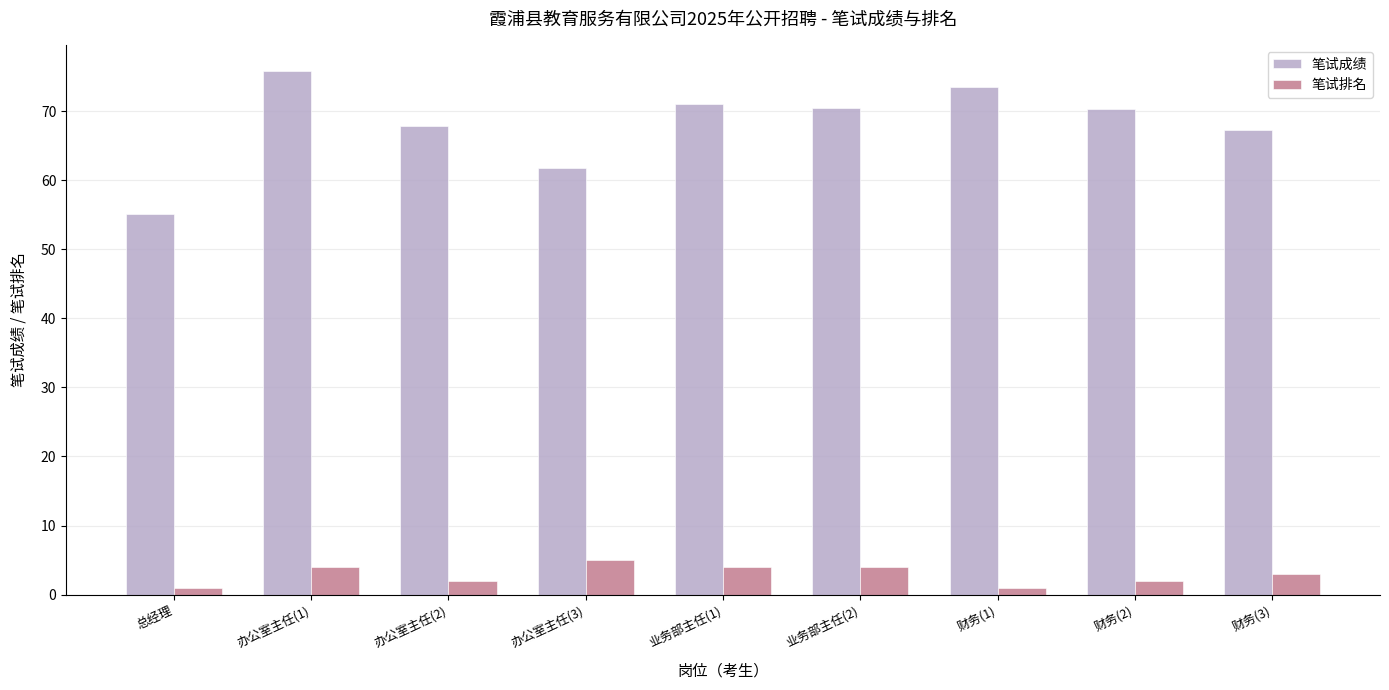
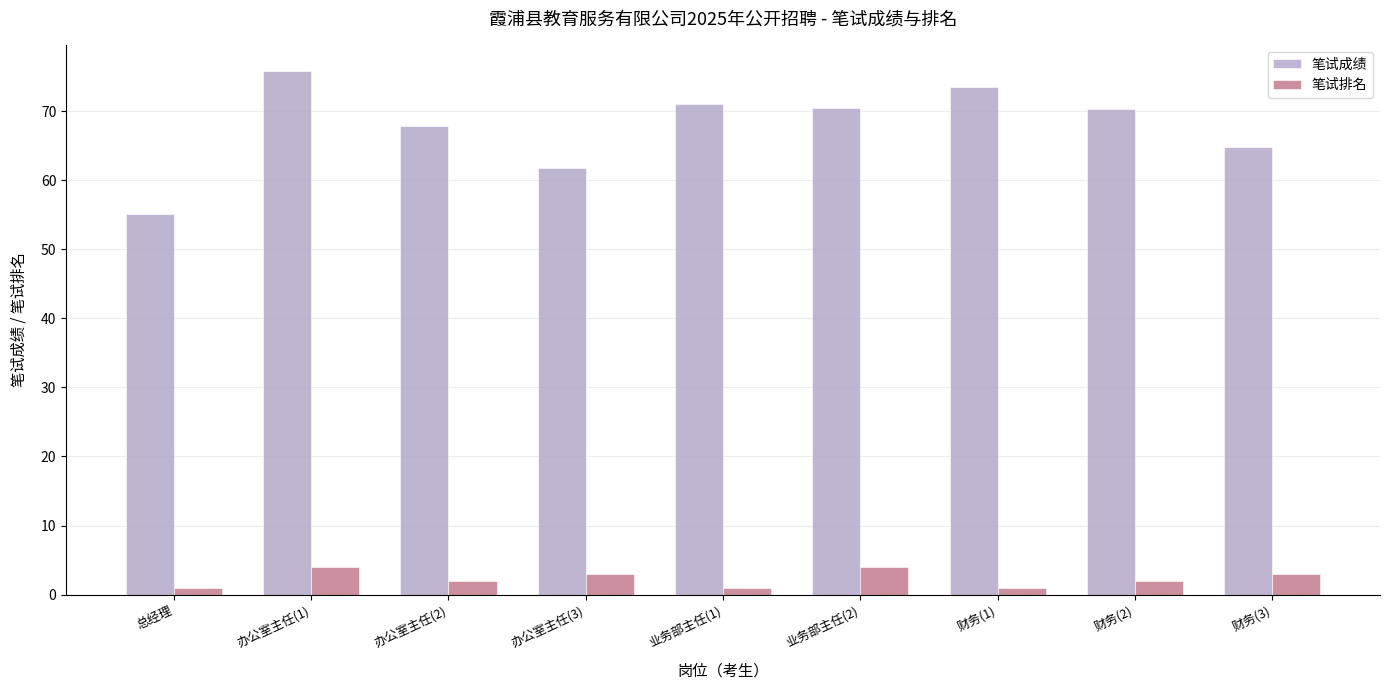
  {
    "笔试成绩": {
      "总经理": 55,
      "办公室主任(1)": 76,
      "办公室主任(2)": 68,
      "办公室主任(3)": 62,
      "业务部主任(1)": 71,
      "业务部主任(2)": 70,
      "财务(1)": 74,
      "财务(2)": 70,
-     "财务(3)": 67
+     "财务(3)": 65
    },
    "笔试排名": {
      "总经理": 1,
      "办公室主任(1)": 4,
      "办公室主任(2)": 2,
-     "办公室主任(3)": 5,
-     "业务部主任(1)": 4,
+     "办公室主任(3)": 3,
+     "业务部主任(1)": 1,
      "业务部主任(2)": 4,
      "财务(1)": 1,
      "财务(2)": 2,
      "财务(3)": 3
    }
  }
